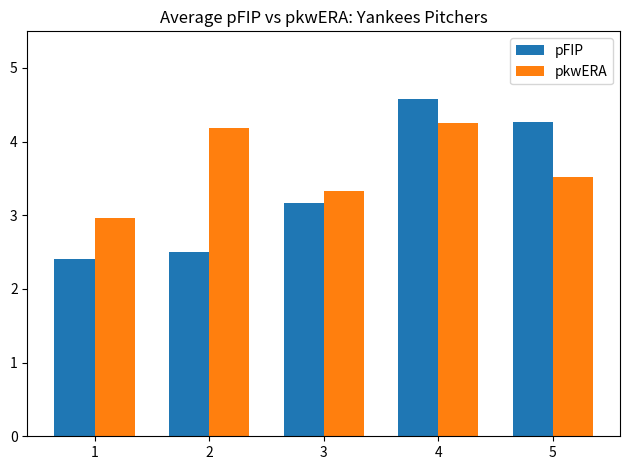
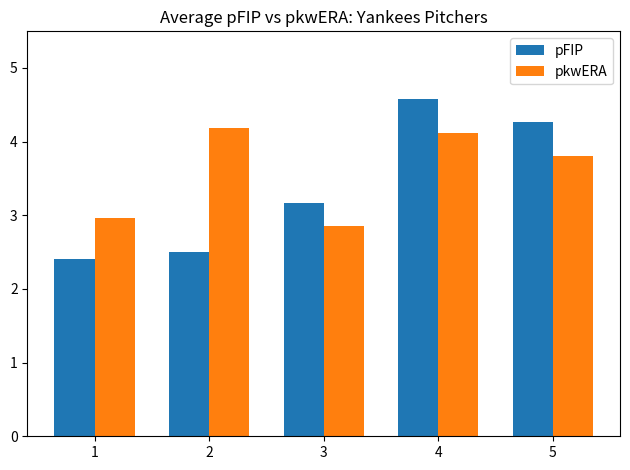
  {
    "pFIP": {
      "1": 2.4,
      "2": 2.5,
      "3": 3.2,
      "4": 4.6,
      "5": 4.3
    },
    "pkwERA": {
      "1": 3.0,
      "2": 4.2,
-     "3": 3.3,
-     "4": 4.3,
-     "5": 3.5
+     "3": 2.9,
+     "4": 4.1,
+     "5": 3.8
    }
  }
